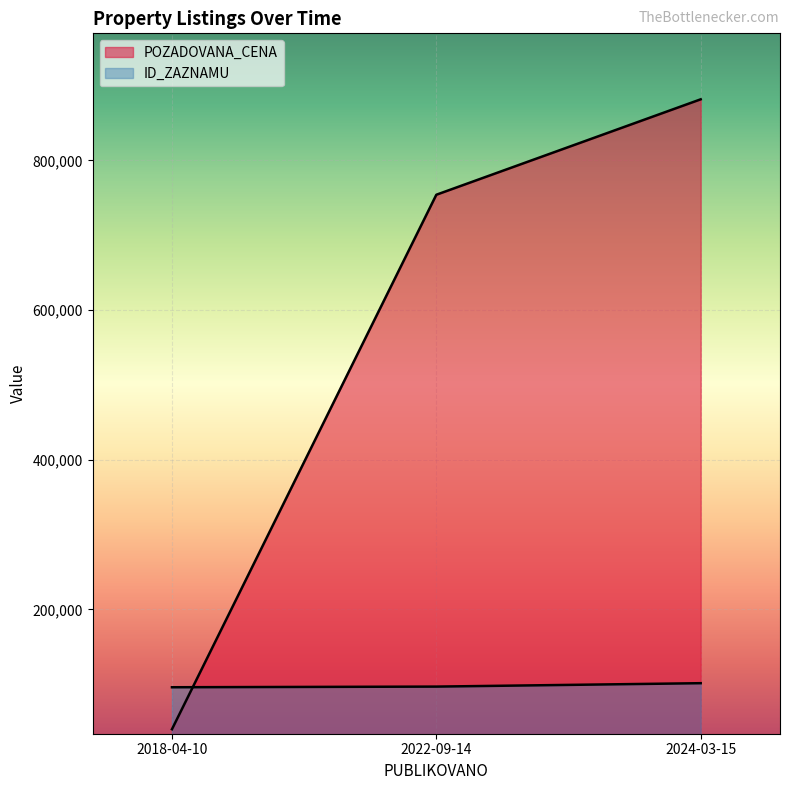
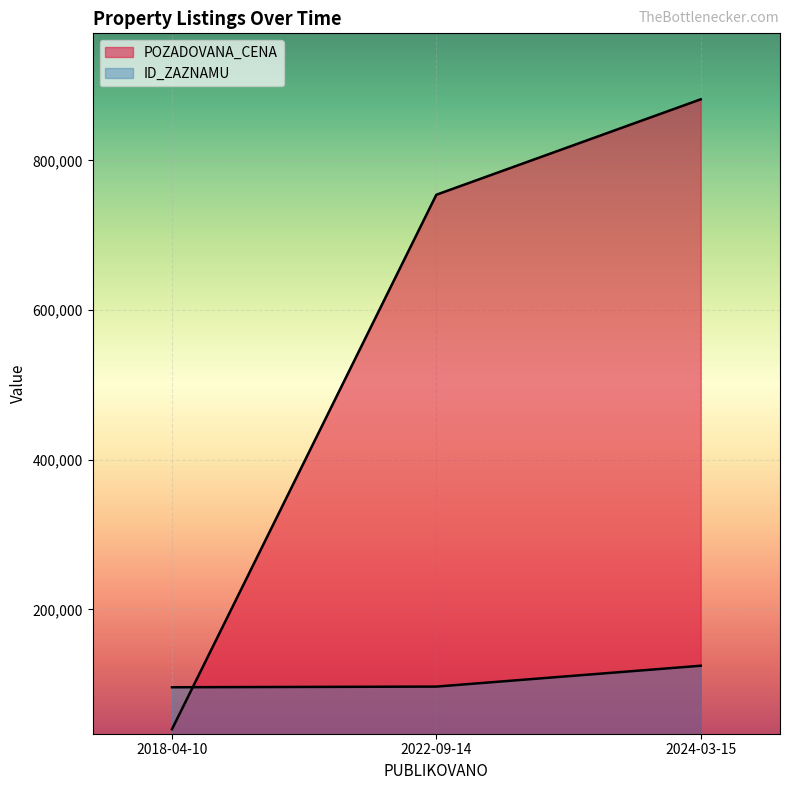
  {
    "POZADOVANA_CENA": {
      "2018-04-10": "40,000",
      "2022-09-14": "750,000",
      "2024-03-15": "880,000"
    },
    "ID_ZAZNAMU": {
      "2018-04-10": "100,000",
      "2022-09-14": "100,000",
-     "2024-03-15": "100,000"
+     "2024-03-15": "120,000"
    }
  }
